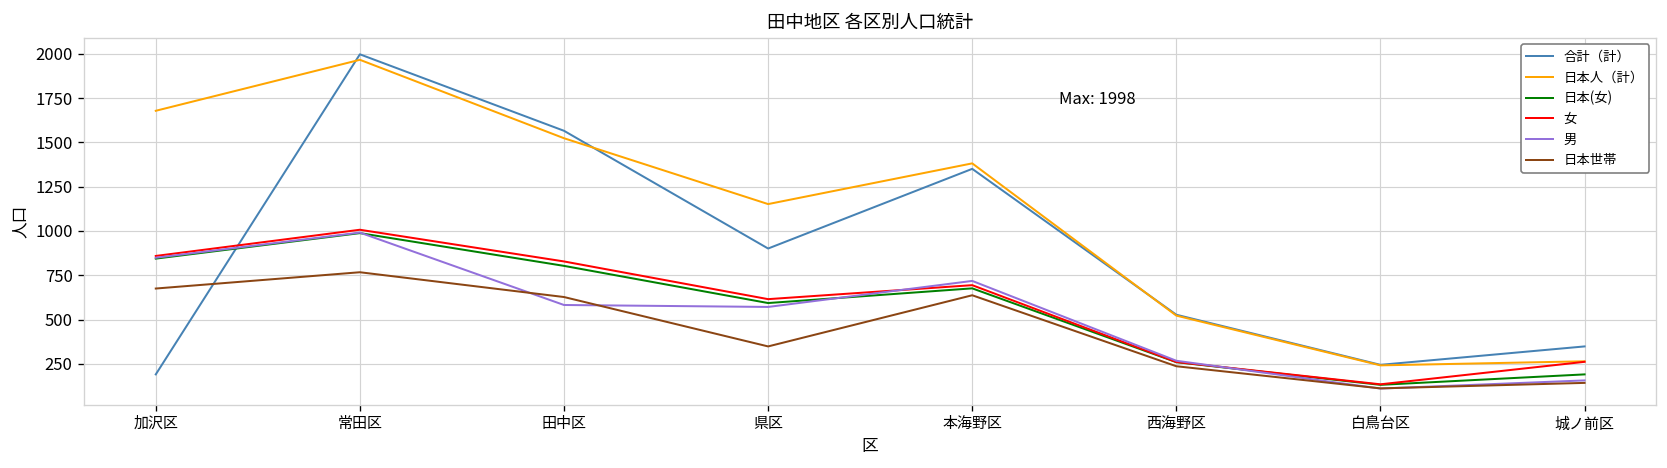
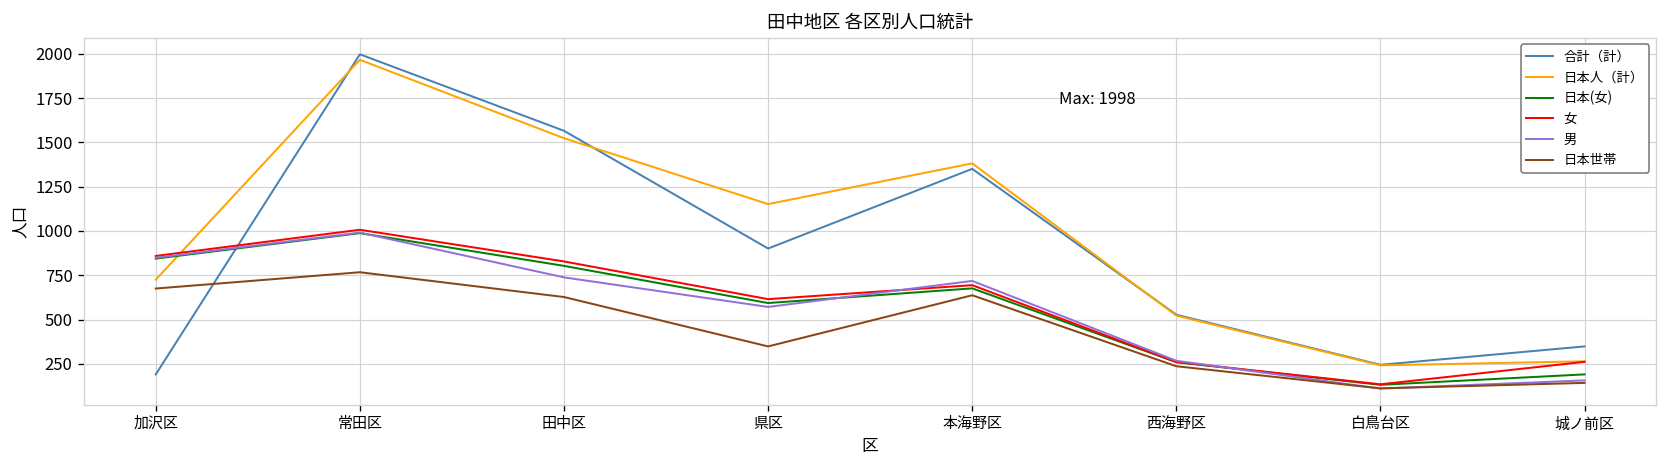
  {
    "合計（計）": {
      "加沢区": 190,
      "常田区": 2000,
      "田中区": 1570,
      "県区": 900,
      "本海野区": 1350,
      "城ノ前区": 350
    },
    "日本人（計）": {
-     "加沢区": 1680,
+     "加沢区": 730,
      "常田区": 1970,
      "田中区": 1520,
      "県区": 1150,
      "本海野区": 1380
    },
    "日本(女)": {
      "田中区": 800,
      "県区": 590,
      "本海野区": 680,
      "城ノ前区": 190
    },
    "女": {
      "田中区": 830,
      "県区": 620,
      "本海野区": 690
    },
    "男": {
-     "田中区": 580,
+     "田中区": 740,
      "県区": 570,
      "本海野区": 720
    },
    "日本世帯": {
      "加沢区": 680,
      "常田区": 770,
      "田中区": 630,
      "県区": 350,
      "本海野区": 640,
      "西海野区": 240
    }
  }
